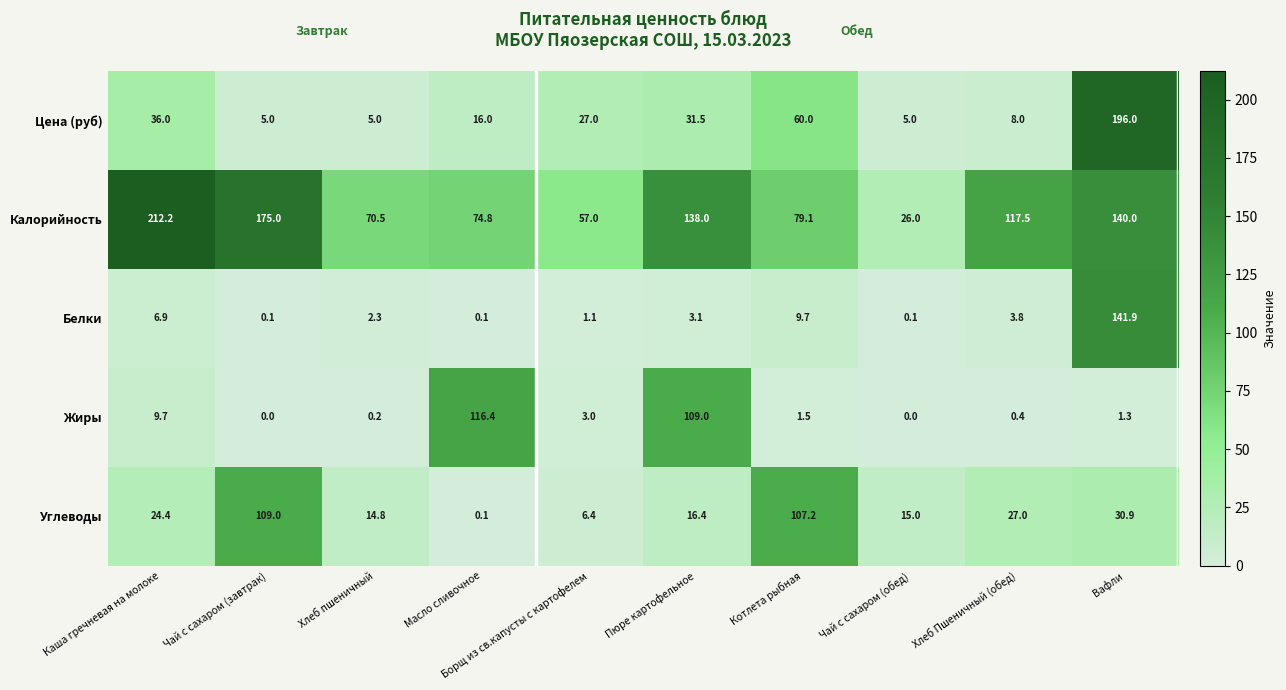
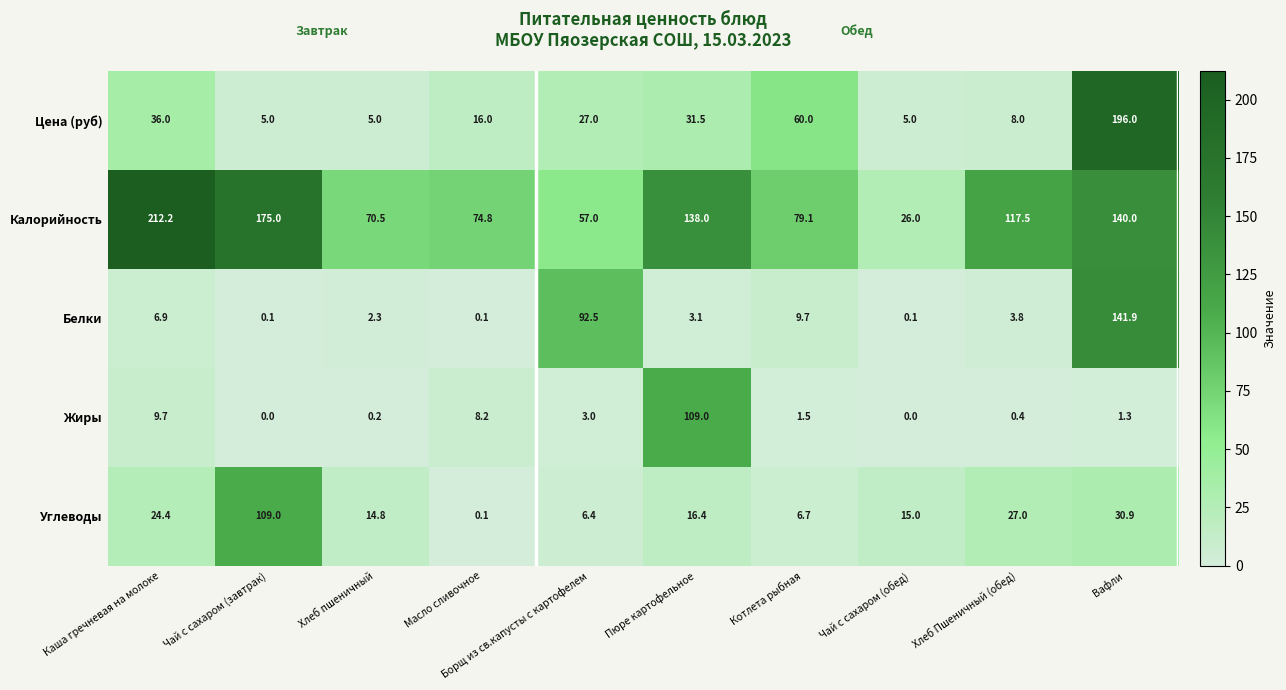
  {
    "Цена (руб)": {
      "Каша гречневая на молоке": 36.0,
      "Чай с сахаром (завтрак)": 5.0,
      "Хлеб пшеничный": 5.0,
      "Масло сливочное": 16.0,
      "Борщ из св.капусты с картофелем": 27.0,
      "Пюре картофельное": 31.5,
      "Котлета рыбная": 60.0,
      "Чай с сахаром (обед)": 5.0,
      "Хлеб Пшеничный (обед)": 8.0,
      "Вафли": 196.0
    },
    "Калорийность": {
      "Каша гречневая на молоке": 212.2,
      "Чай с сахаром (завтрак)": 175.0,
      "Хлеб пшеничный": 70.5,
      "Масло сливочное": 74.8,
      "Борщ из св.капусты с картофелем": 57.0,
      "Пюре картофельное": 138.0,
      "Котлета рыбная": 79.1,
      "Чай с сахаром (обед)": 26.0,
      "Хлеб Пшеничный (обед)": 117.5,
      "Вафли": 140.0
    },
    "Белки": {
      "Каша гречневая на молоке": 6.9,
      "Чай с сахаром (завтрак)": 0.1,
      "Хлеб пшеничный": 2.3,
      "Масло сливочное": 0.1,
-     "Борщ из св.капусты с картофелем": 1.1,
+     "Борщ из св.капусты с картофелем": 92.5,
      "Пюре картофельное": 3.1,
      "Котлета рыбная": 9.7,
      "Чай с сахаром (обед)": 0.1,
      "Хлеб Пшеничный (обед)": 3.8,
      "Вафли": 141.9
    },
    "Жиры": {
      "Каша гречневая на молоке": 9.7,
      "Чай с сахаром (завтрак)": 0.0,
      "Хлеб пшеничный": 0.2,
-     "Масло сливочное": 116.4,
+     "Масло сливочное": 8.2,
      "Борщ из св.капусты с картофелем": 3.0,
      "Пюре картофельное": 109.0,
      "Котлета рыбная": 1.5,
      "Чай с сахаром (обед)": 0.0,
      "Хлеб Пшеничный (обед)": 0.4,
      "Вафли": 1.3
    },
    "Углеводы": {
      "Каша гречневая на молоке": 24.4,
      "Чай с сахаром (завтрак)": 109.0,
      "Хлеб пшеничный": 14.8,
      "Масло сливочное": 0.1,
      "Борщ из св.капусты с картофелем": 6.4,
      "Пюре картофельное": 16.4,
-     "Котлета рыбная": 107.2,
+     "Котлета рыбная": 6.7,
      "Чай с сахаром (обед)": 15.0,
      "Хлеб Пшеничный (обед)": 27.0,
      "Вафли": 30.9
    }
  }
